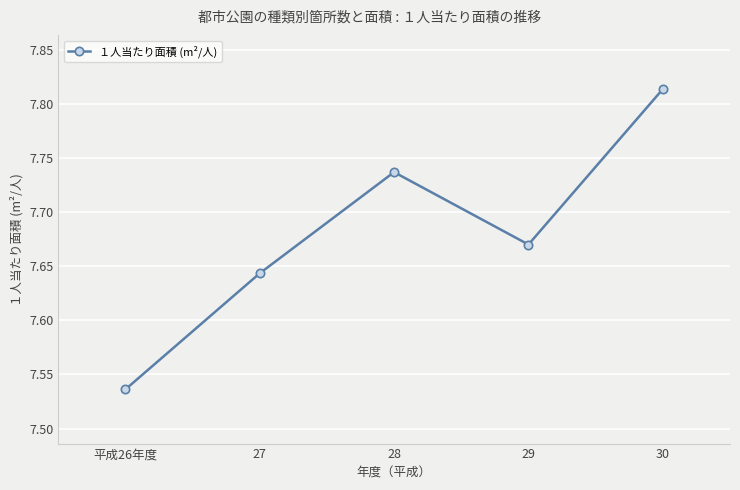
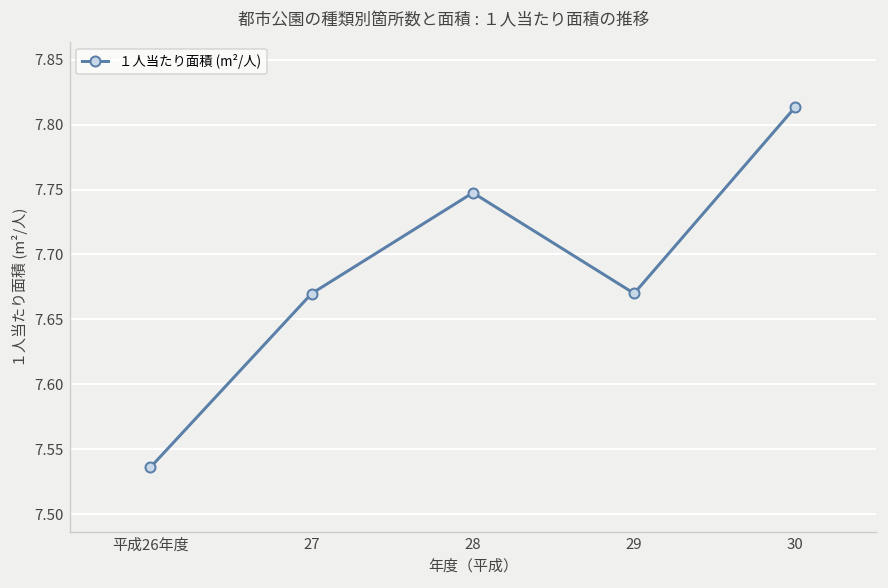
  {
    "平成26年度": 7.536,
-   "27": 7.643,
-   "28": 7.737,
+   "27": 7.670,
+   "28": 7.748,
    "29": 7.670,
    "30": 7.814
  }
